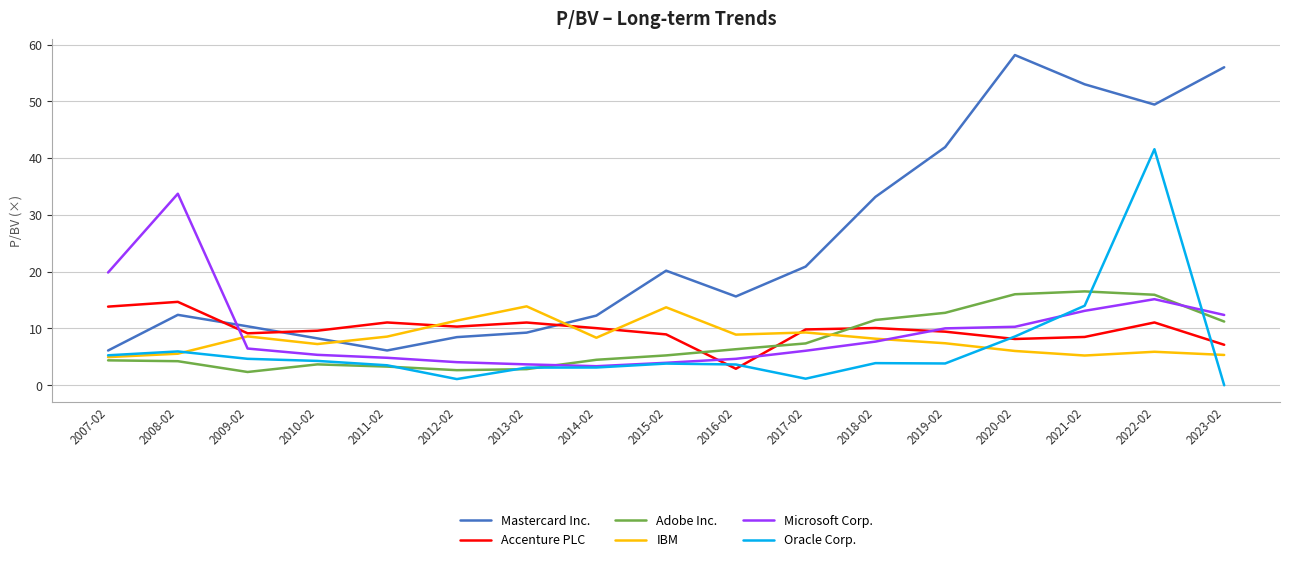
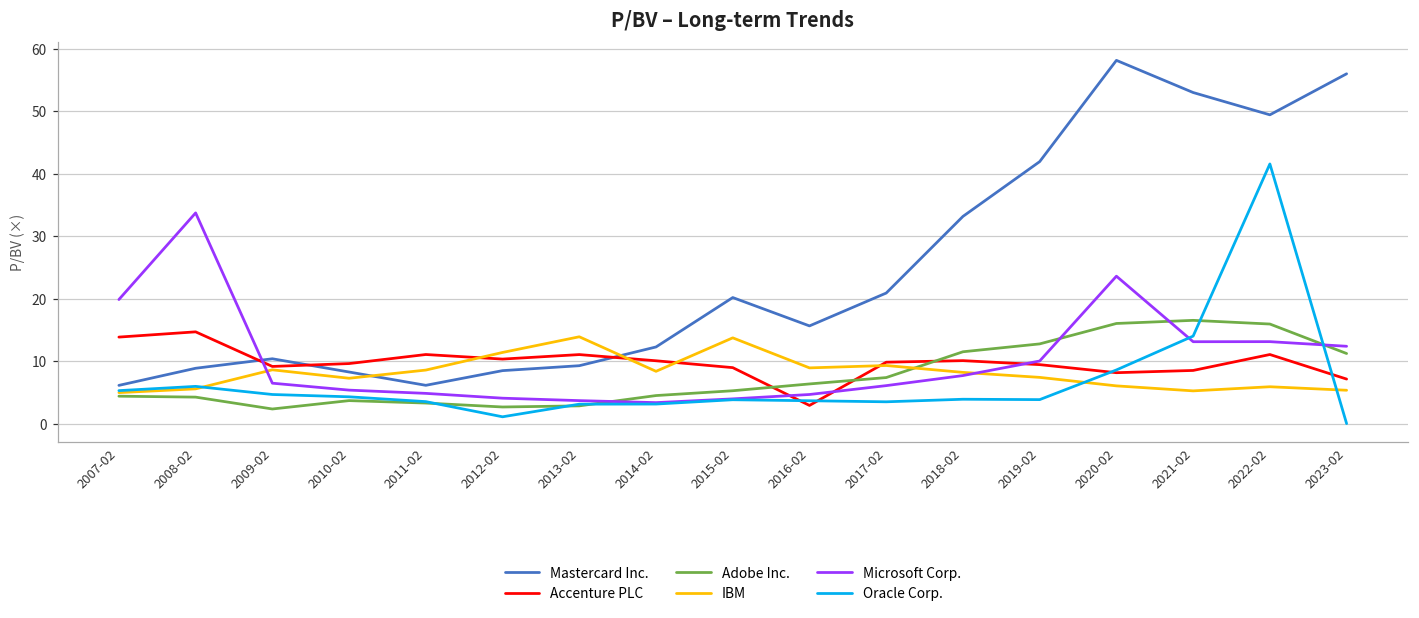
  {
    "Mastercard Inc.": {
      "2007-02": 6,
-     "2008-02": 12,
+     "2008-02": 9,
      "2009-02": 10,
      "2010-02": 8,
      "2011-02": 6,
      "2012-02": 8,
      "2013-02": 9,
      "2014-02": 12,
      "2015-02": 20,
      "2016-02": 16,
      "2017-02": 21,
      "2018-02": 33,
      "2019-02": 42,
      "2020-02": 58,
      "2021-02": 53,
      "2022-02": 49,
      "2023-02": 56
    },
    "Accenture PLC": {
      "2007-02": 14,
      "2008-02": 15,
      "2009-02": 9,
      "2010-02": 10,
      "2011-02": 11,
      "2012-02": 10,
      "2013-02": 11,
      "2014-02": 10,
      "2015-02": 9,
      "2016-02": 3,
      "2017-02": 10,
      "2018-02": 10,
      "2019-02": 9,
      "2021-02": 9,
      "2022-02": 11,
      "2023-02": 7
    },
    "Adobe Inc.": {
      "2007-02": 4,
      "2008-02": 4,
      "2009-02": 2,
      "2010-02": 4,
      "2012-02": 3,
      "2014-02": 4,
      "2015-02": 5,
      "2016-02": 6,
      "2017-02": 7,
      "2018-02": 12,
      "2019-02": 13,
      "2020-02": 16,
      "2021-02": 17,
      "2022-02": 16,
      "2023-02": 11
    },
    "IBM": {
      "2009-02": 9,
      "2010-02": 7,
      "2011-02": 9,
      "2012-02": 11,
      "2013-02": 14,
      "2014-02": 8,
      "2015-02": 14,
      "2016-02": 9,
      "2017-02": 9,
      "2018-02": 8,
      "2019-02": 7,
      "2020-02": 6,
      "2021-02": 5,
      "2022-02": 6,
      "2023-02": 5
    },
    "Microsoft Corp.": {
      "2007-02": 20,
      "2008-02": 34,
      "2009-02": 6,
      "2010-02": 5,
      "2011-02": 5,
      "2012-02": 4,
      "2013-02": 4,
      "2016-02": 5,
      "2017-02": 6,
      "2018-02": 8,
      "2019-02": 10,
-     "2020-02": 10,
+     "2020-02": 24,
      "2021-02": 13,
-     "2022-02": 15,
+     "2022-02": 13,
      "2023-02": 12
    },
    "Oracle Corp.": {
      "2009-02": 5,
      "2010-02": 4,
      "2012-02": 1,
      "2016-02": 4,
-     "2017-02": 1,
+     "2017-02": 3,
      "2018-02": 4,
      "2019-02": 4,
      "2021-02": 14,
      "2022-02": 42,
      "2023-02": 0
    }
  }
